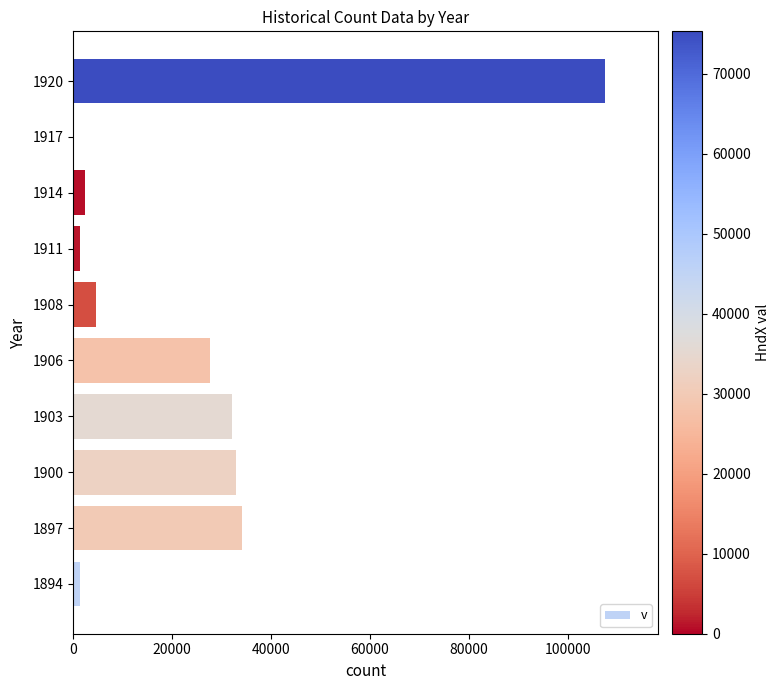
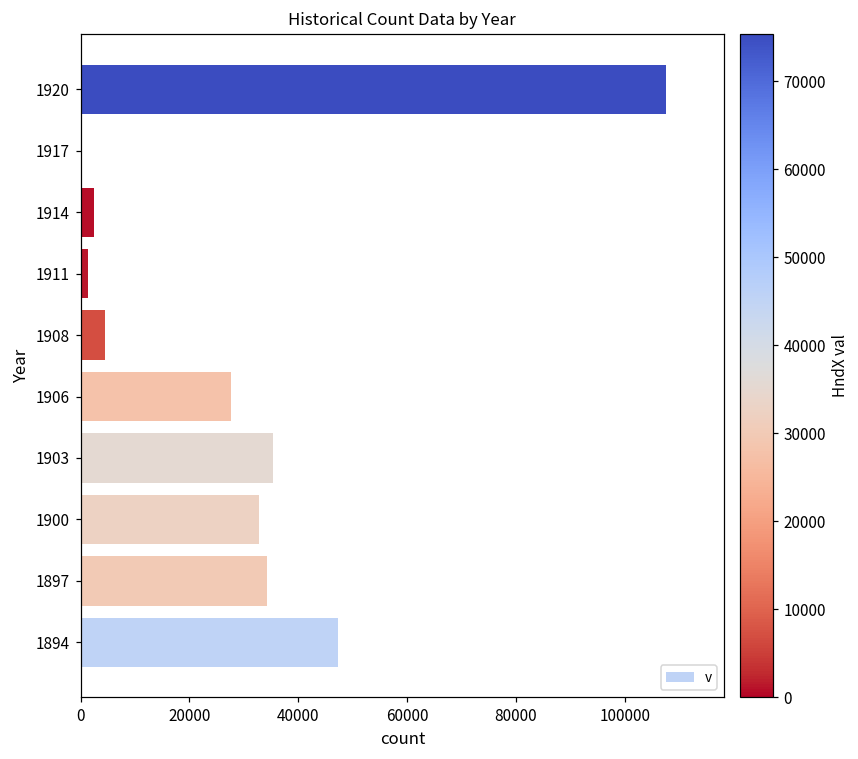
  {
    "1920": 108000,
    "1914": 2000,
    "1911": 1000,
    "1908": 5000,
    "1906": 28000,
-   "1903": 32000,
+   "1903": 35000,
    "1900": 33000,
    "1897": 34000,
-   "1894": 1000
+   "1894": 47000
  }
